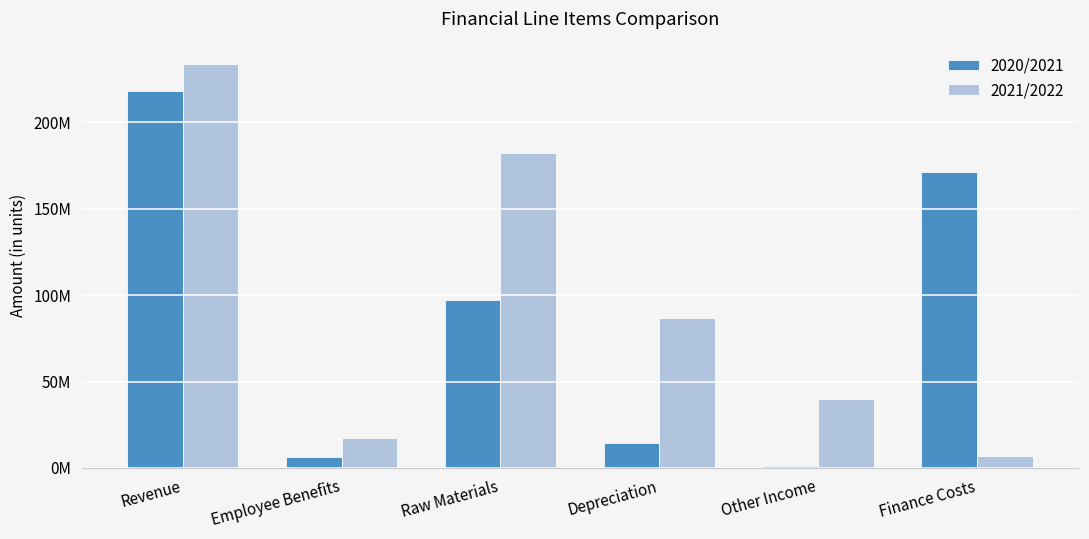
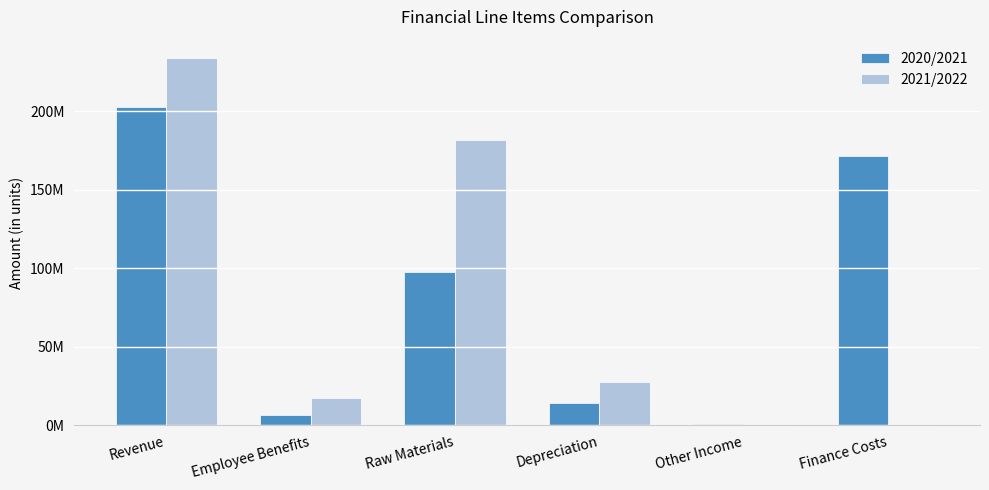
  {
    "2020/2021": {
-     "Revenue": 218000000,
+     "Revenue": 203000000,
      "Employee Benefits": 7000000,
      "Raw Materials": 97000000,
      "Depreciation": 14000000,
      "Finance Costs": 171000000
    },
    "2021/2022": {
      "Revenue": 234000000,
      "Employee Benefits": 17000000,
      "Raw Materials": 182000000,
-     "Depreciation": 87000000,
-     "Other Income": 40000000,
-     "Finance Costs": 7000000
+     "Depreciation": 28000000,
+     "Other Income": 1000000,
+     "Finance Costs": 1000000
    }
  }
